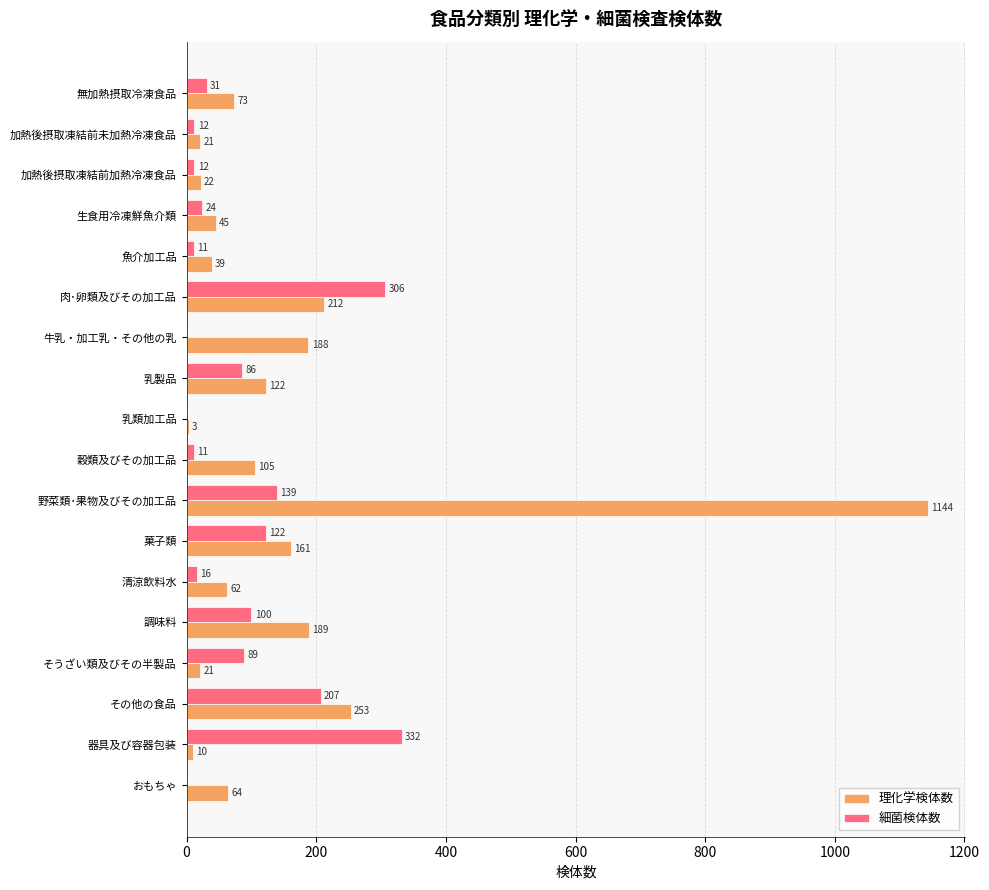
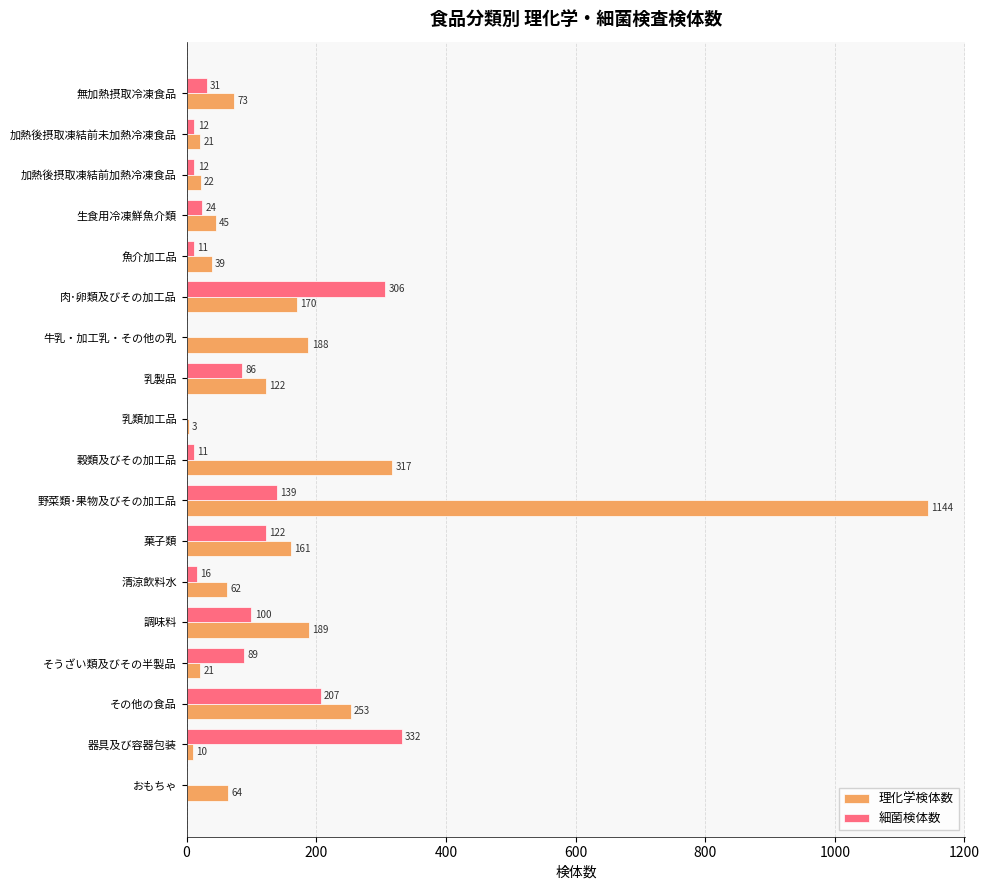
  {
    "理化学検体数": {
      "無加熱摂取冷凍食品": 73,
      "加熱後摂取凍結前未加熱冷凍食品": 21,
      "加熱後摂取凍結前加熱冷凍食品": 22,
      "生食用冷凍鮮魚介類": 45,
      "魚介加工品": 39,
-     "肉･卵類及びその加工品": 212,
+     "肉･卵類及びその加工品": 170,
      "牛乳・加工乳・その他の乳": 188,
      "乳製品": 122,
      "乳類加工品": 3,
-     "穀類及びその加工品": 105,
+     "穀類及びその加工品": 317,
      "野菜類･果物及びその加工品": 1144,
      "菓子類": 161,
      "清涼飲料水": 62,
      "調味料": 189,
      "そうざい類及びその半製品": 21,
      "その他の食品": 253,
      "器具及び容器包装": 10,
      "おもちゃ": 64
    },
    "細菌検体数": {
      "無加熱摂取冷凍食品": 31,
      "加熱後摂取凍結前未加熱冷凍食品": 12,
      "加熱後摂取凍結前加熱冷凍食品": 12,
      "生食用冷凍鮮魚介類": 24,
      "魚介加工品": 11,
      "肉･卵類及びその加工品": 306,
      "乳製品": 86,
      "穀類及びその加工品": 11,
      "野菜類･果物及びその加工品": 139,
      "菓子類": 122,
      "清涼飲料水": 16,
      "調味料": 100,
      "そうざい類及びその半製品": 89,
      "その他の食品": 207,
      "器具及び容器包装": 332
    }
  }
